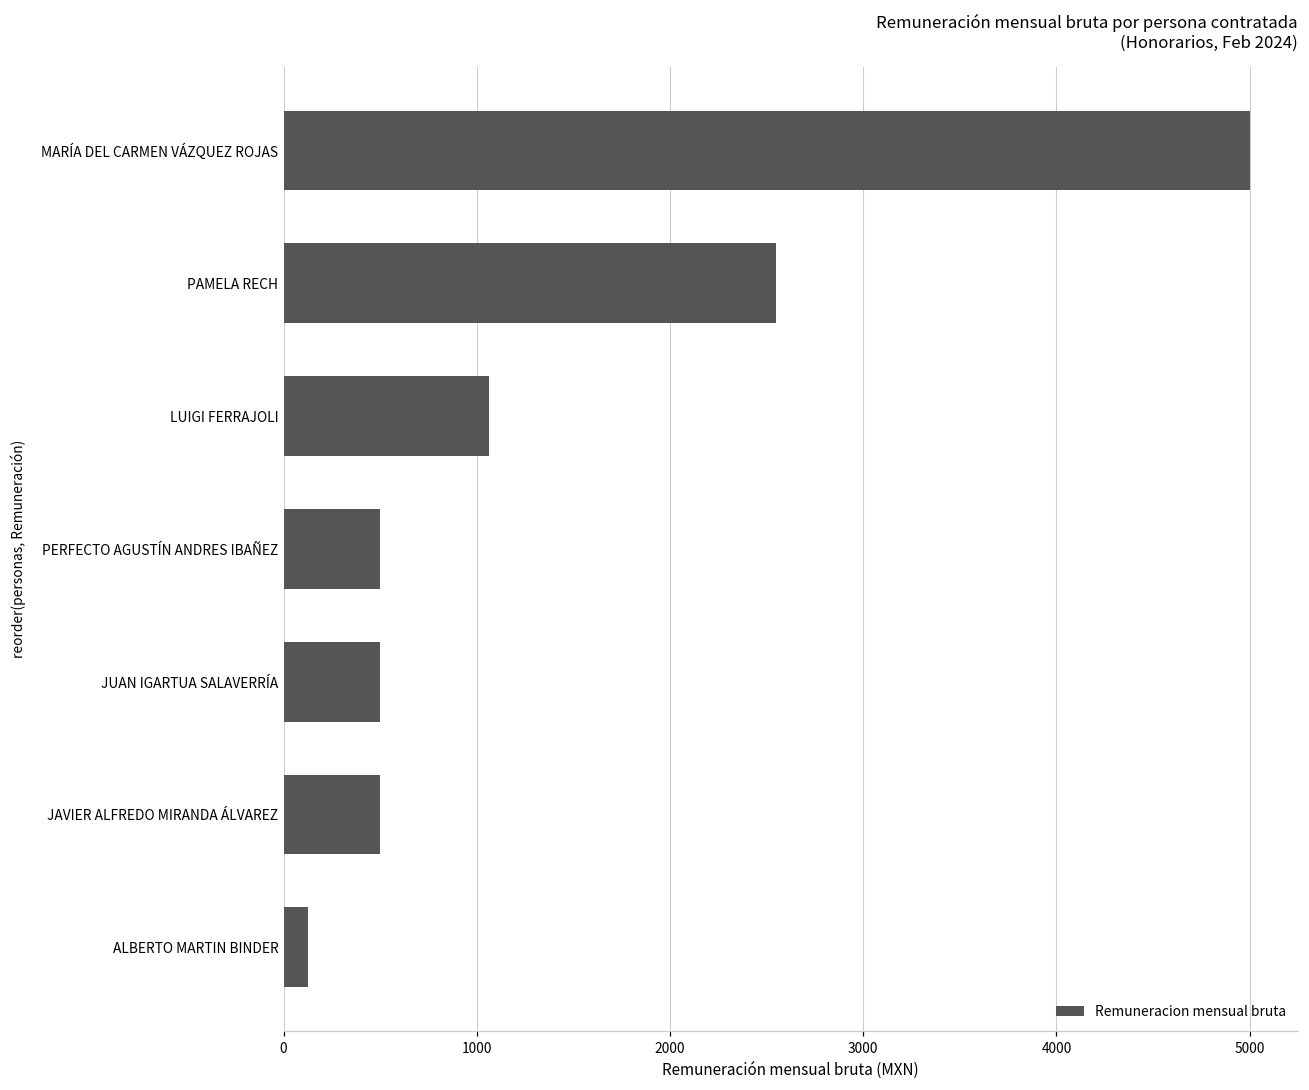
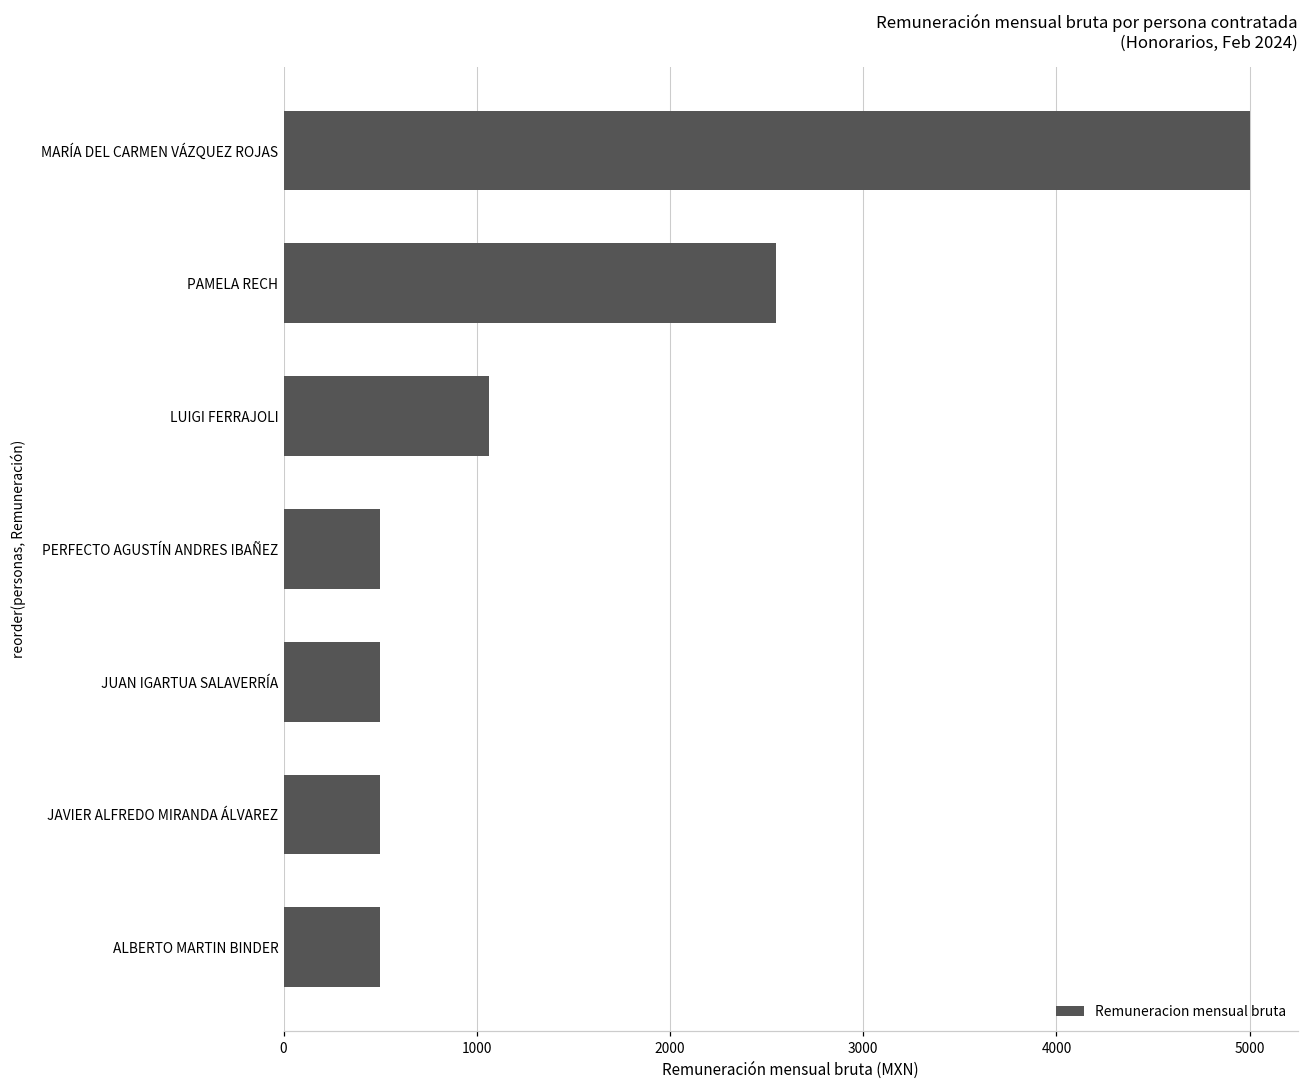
  {
    "MARÍA DEL CARMEN VÁZQUEZ ROJAS": 5000,
    "PAMELA RECH": 2550,
    "LUIGI FERRAJOLI": 1060,
    "PERFECTO AGUSTÍN ANDRES IBAÑEZ": 500,
    "JUAN IGARTUA SALAVERRÍA": 500,
    "JAVIER ALFREDO MIRANDA ÁLVAREZ": 500,
-   "ALBERTO MARTIN BINDER": 130
+   "ALBERTO MARTIN BINDER": 500
  }
